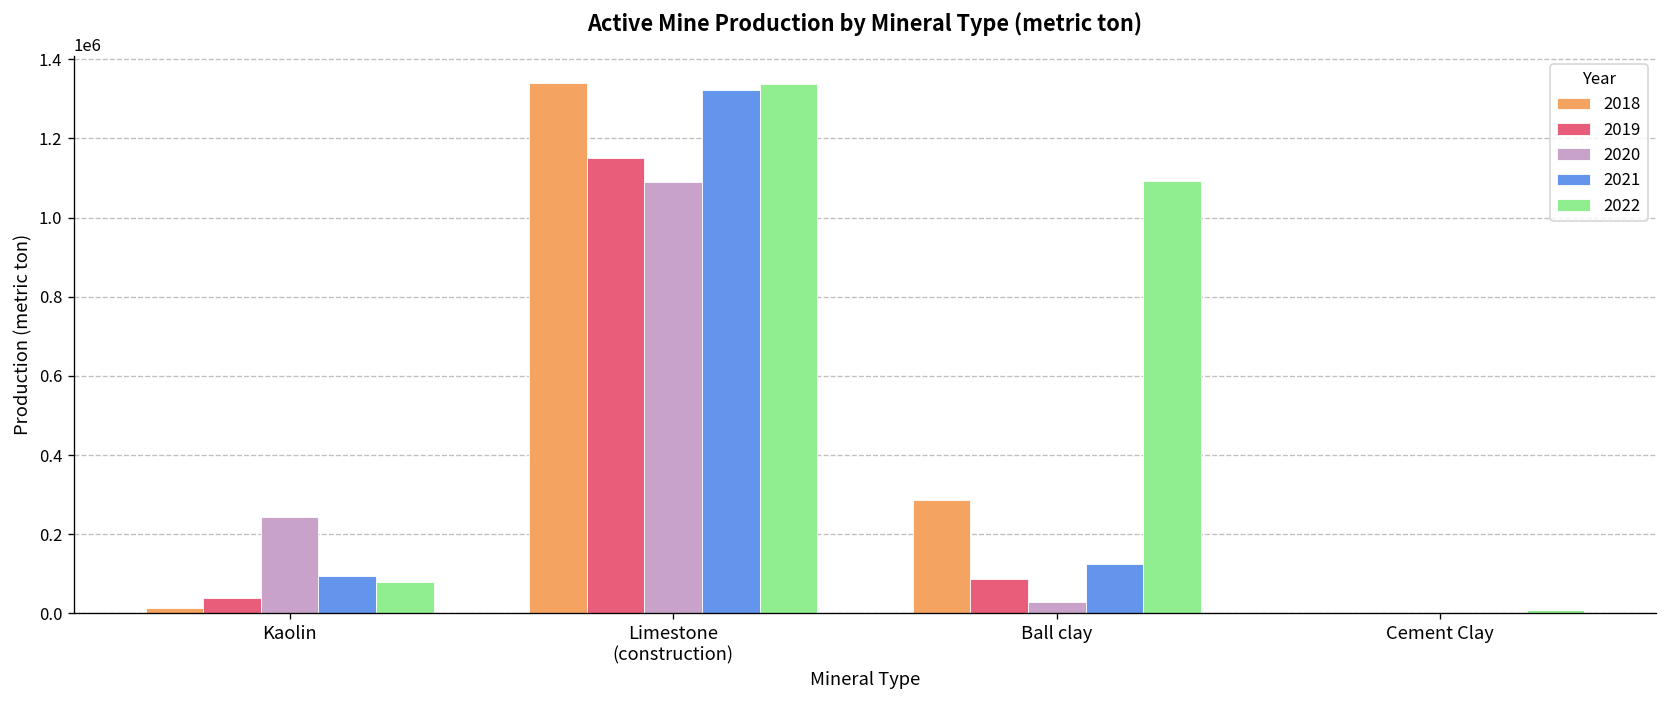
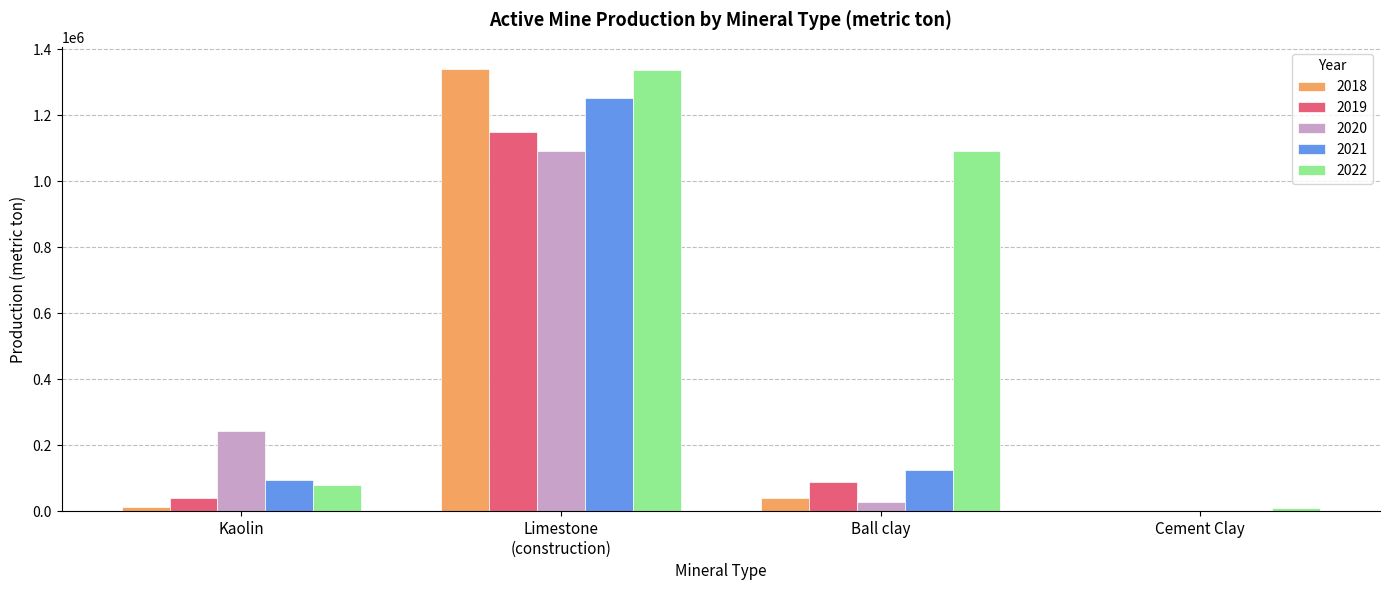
  {
    "2018": {
      "Kaolin": 10000,
      "Limestone (construction)": 1340000,
-     "Ball clay": 290000,
+     "Ball clay": 40000,
      "Cement Clay": 0
    },
    "2019": {
      "Kaolin": 40000,
      "Limestone (construction)": 1150000,
      "Ball clay": 90000,
      "Cement Clay": 0
    },
    "2020": {
      "Kaolin": 240000,
      "Limestone (construction)": 1090000,
      "Ball clay": 30000,
      "Cement Clay": 0
    },
    "2021": {
      "Kaolin": 90000,
-     "Limestone (construction)": 1320000,
+     "Limestone (construction)": 1250000,
      "Ball clay": 120000
    },
    "2022": {
      "Kaolin": 80000,
      "Limestone (construction)": 1340000,
      "Ball clay": 1090000,
      "Cement Clay": 10000
    }
  }
